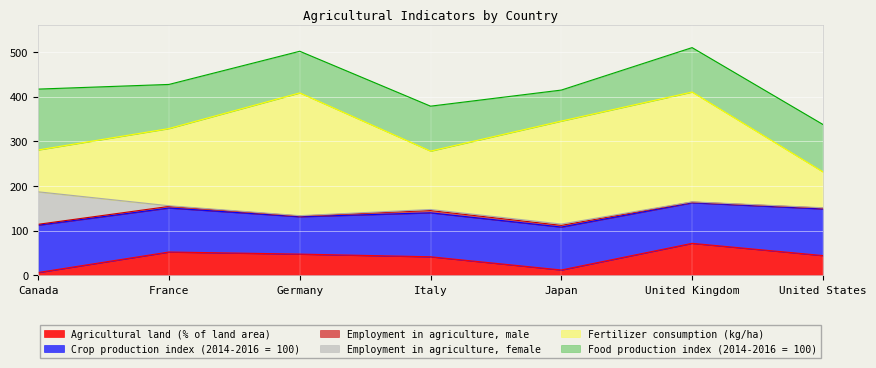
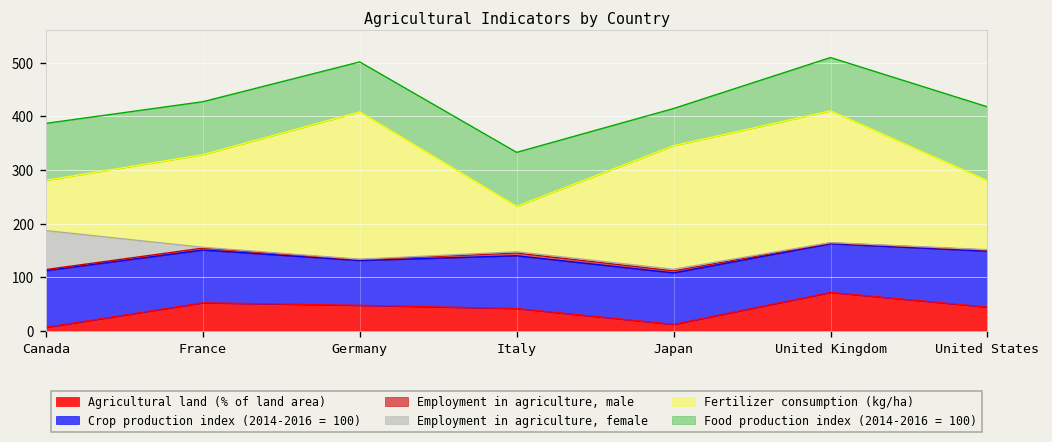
  {
    "Employment in agriculture, female": {
      "Canada": 70
    },
    "Fertilizer consumption (kg/ha)": {
      "Canada": 90,
      "France": 170,
      "Germany": 270,
-     "Italy": 130,
+     "Italy": 80,
      "Japan": 230,
      "United Kingdom": 250,
-     "United States": 80
+     "United States": 130
    },
    "Food production index (2014-2016 = 100)": {
-     "Canada": 140,
+     "Canada": 110,
      "France": 100,
      "Germany": 90,
      "Italy": 100,
      "Japan": 70,
      "United Kingdom": 100,
-     "United States": 110
+     "United States": 140
    }
  }
